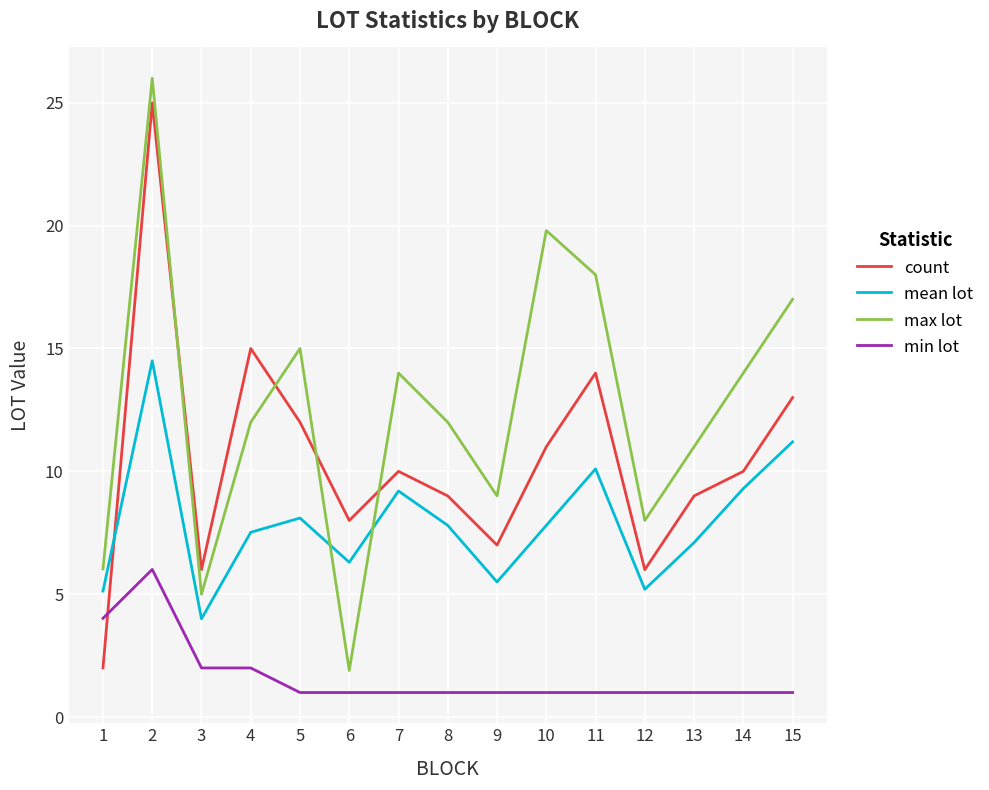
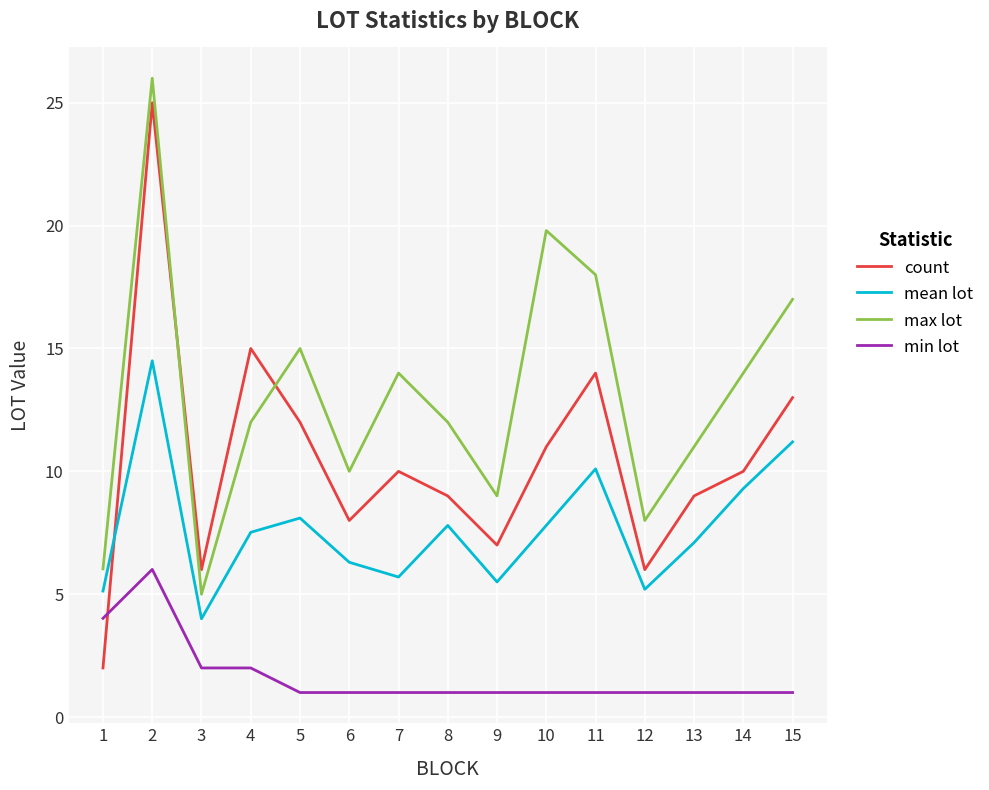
  {
    "count": {
      "1": 2.0,
      "2": 25.0,
      "3": 6.0,
      "4": 15.0,
      "5": 12.0,
      "6": 8.0,
      "7": 10.0,
      "8": 9.0,
      "9": 7.0,
      "10": 11.0,
      "11": 14.0,
      "12": 6.0,
      "13": 9.0,
      "14": 10.0,
      "15": 13.0
    },
    "mean lot": {
      "1": 5.1,
      "2": 14.5,
      "3": 4.0,
      "4": 7.5,
      "5": 8.1,
      "6": 6.3,
-     "7": 9.2,
+     "7": 5.7,
      "8": 7.8,
      "9": 5.5,
      "10": 7.8,
      "11": 10.1,
      "12": 5.2,
      "13": 7.1,
      "14": 9.3,
      "15": 11.2
    },
    "max lot": {
      "1": 6.0,
      "2": 26.0,
      "3": 5.0,
      "4": 12.0,
      "5": 15.0,
-     "6": 1.9,
+     "6": 10.0,
      "7": 14.0,
      "8": 12.0,
      "9": 9.0,
      "10": 19.8,
      "11": 18.0,
      "12": 8.0,
      "13": 11.0,
      "14": 14.0,
      "15": 17.0
    },
    "min lot": {
      "1": 4.0,
      "2": 6.0,
      "3": 2.0,
      "4": 2.0,
      "5": 1.0,
      "6": 1.0,
      "7": 1.0,
      "8": 1.0,
      "9": 1.0,
      "10": 1.0,
      "11": 1.0,
      "12": 1.0,
      "13": 1.0,
      "14": 1.0,
      "15": 1.0
    }
  }
